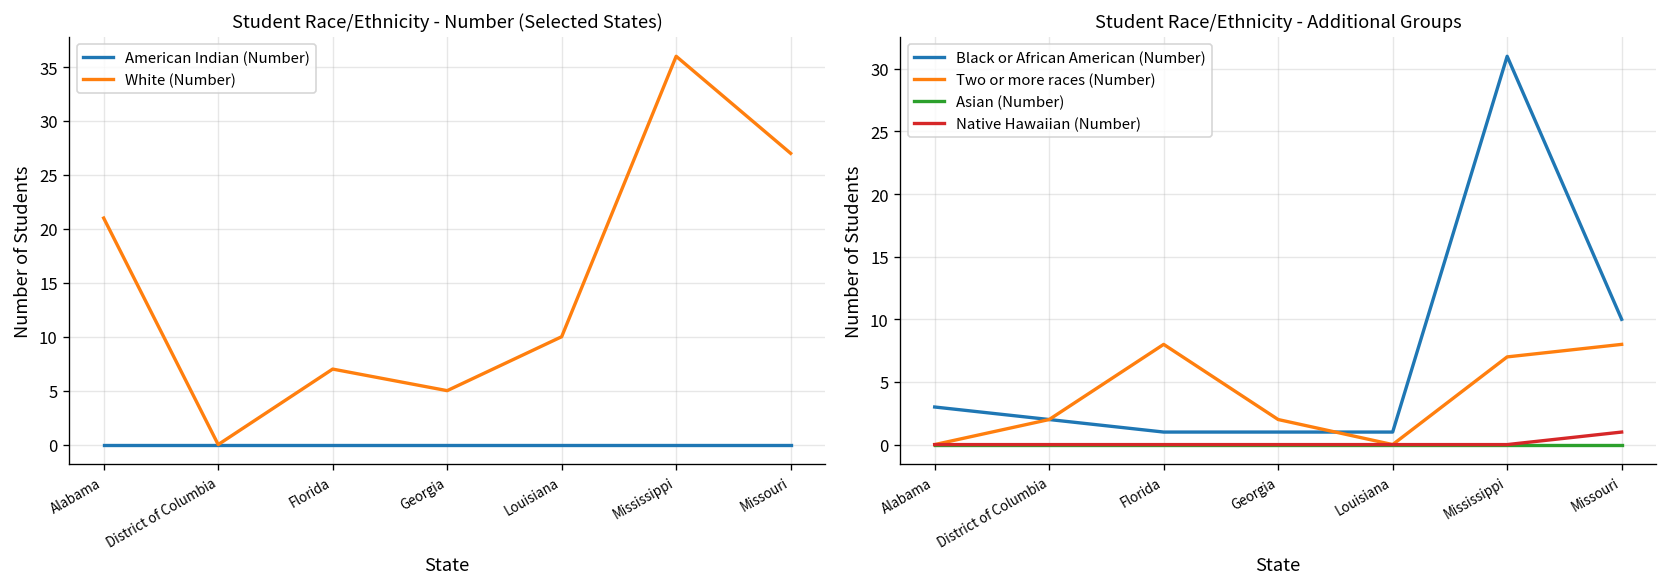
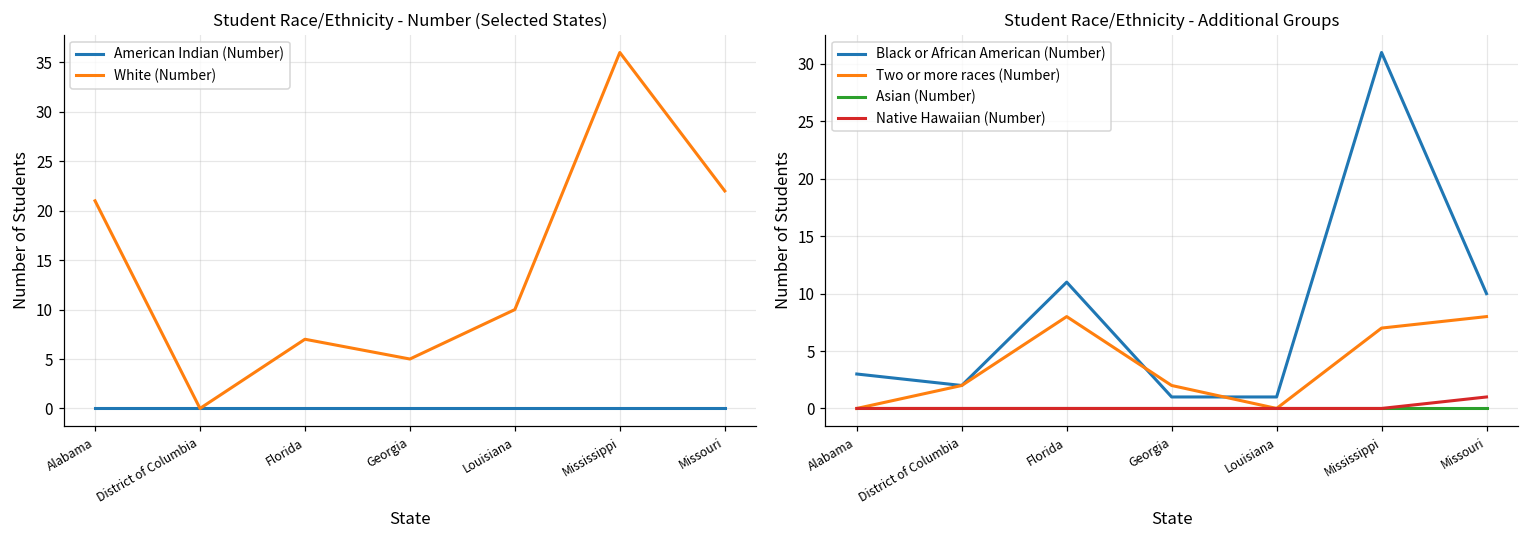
  {
    "Student Race/Ethnicity - Number (Selected States)": {
      "American Indian (Number)": {
        "Alabama": 0,
        "Florida": 0,
        "Georgia": 0,
        "Louisiana": 0,
        "Mississippi": 0,
        "Missouri": 0
      },
      "White (Number)": {
        "Alabama": 21,
        "Florida": 7,
        "Georgia": 5,
        "Louisiana": 10,
        "Mississippi": 36,
-       "Missouri": 27
+       "Missouri": 22
      }
    },
    "Student Race/Ethnicity - Additional Groups": {
      "Black or African American (Number)": {
        "Alabama": 3,
-       "Florida": 1,
+       "Florida": 11,
        "Georgia": 1,
        "Louisiana": 1,
        "Mississippi": 31,
        "Missouri": 10
      },
      "Two or more races (Number)": {
        "Florida": 8,
        "Georgia": 2,
        "Mississippi": 7,
        "Missouri": 8
      },
      "Asian (Number)": {
        "Missouri": 0
      },
      "Native Hawaiian (Number)": {
        "Missouri": 1
      }
    }
  }
